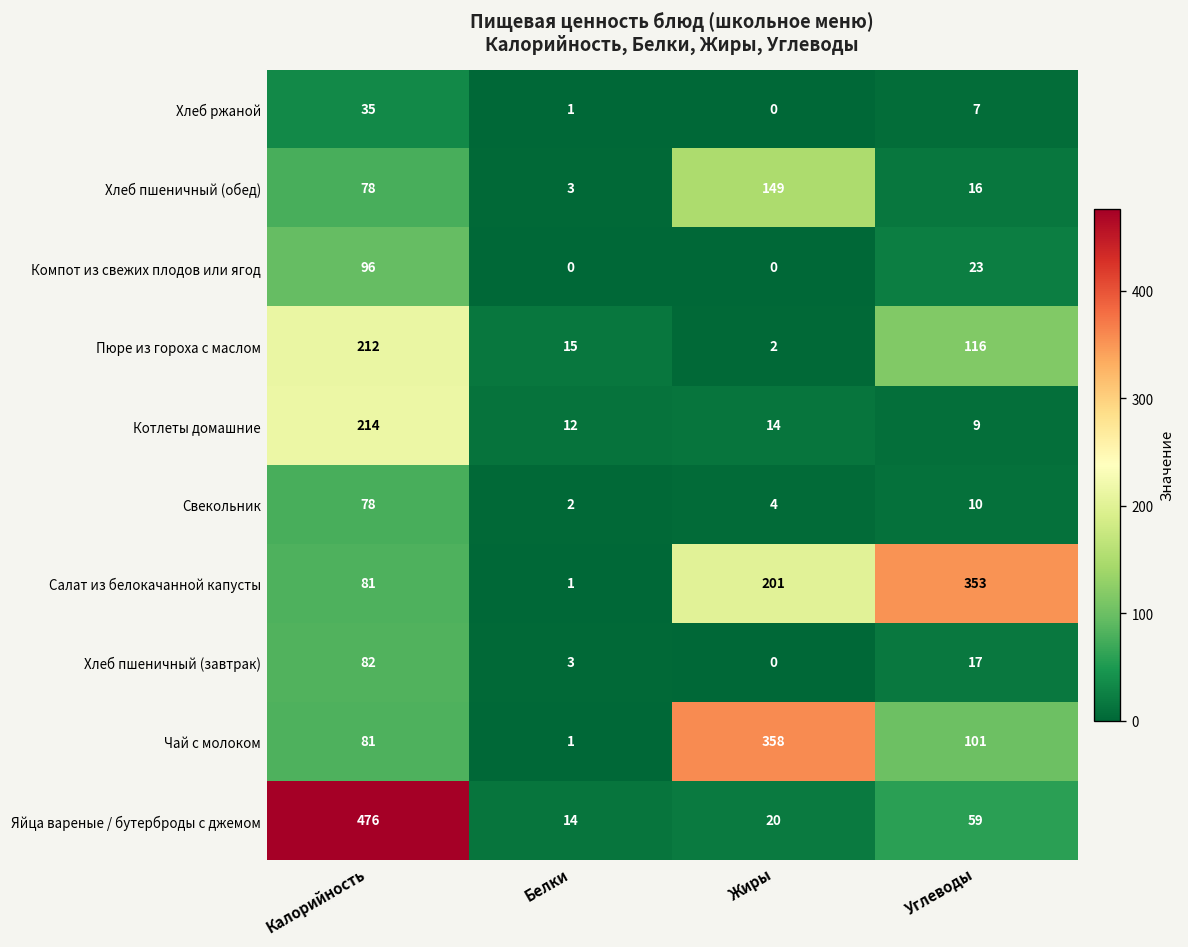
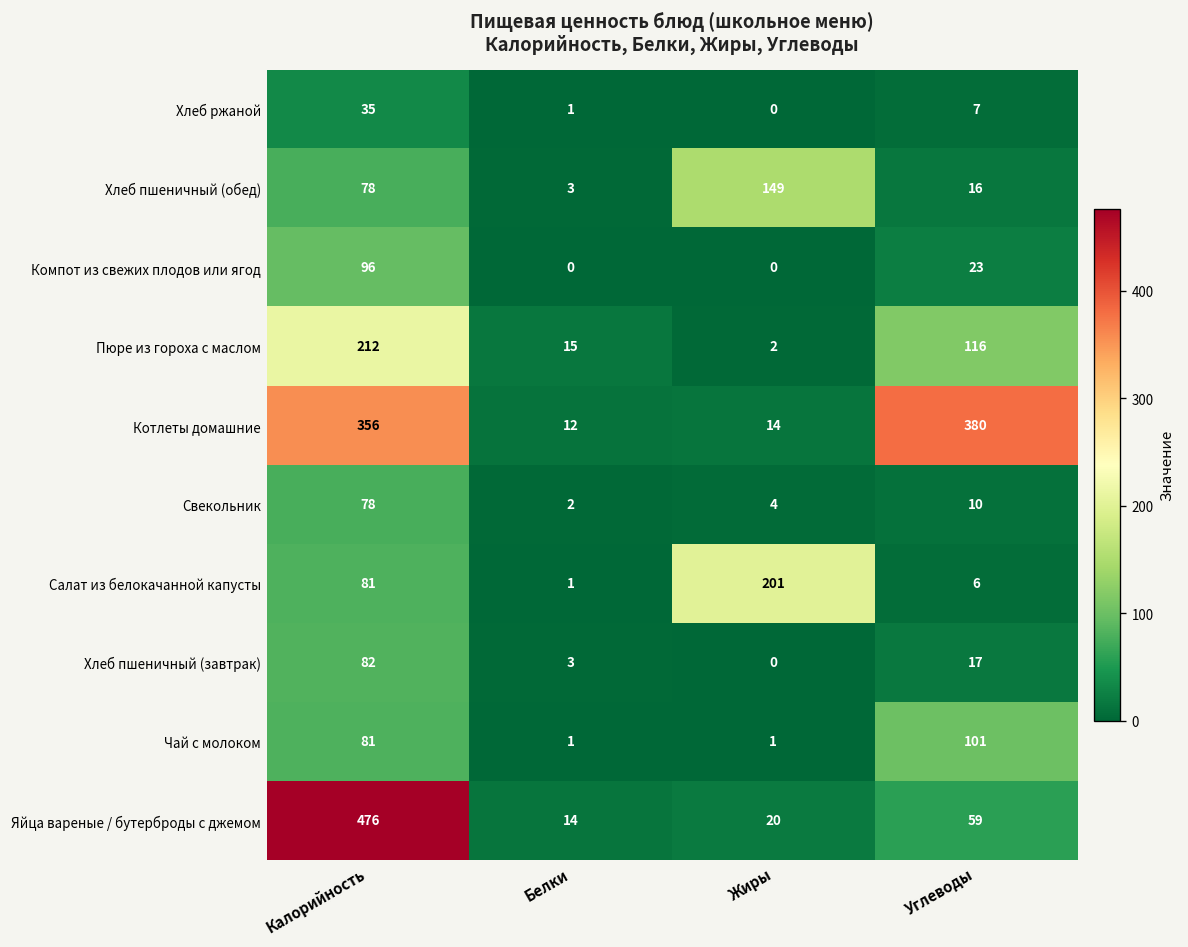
  {
    "Хлеб ржаной": {
      "Калорийность": 35,
      "Белки": 1,
      "Жиры": 0,
      "Углеводы": 7
    },
    "Хлеб пшеничный (обед)": {
      "Калорийность": 78,
      "Белки": 3,
      "Жиры": 149,
      "Углеводы": 16
    },
    "Компот из свежих плодов или ягод": {
      "Калорийность": 96,
      "Белки": 0,
      "Жиры": 0,
      "Углеводы": 23
    },
    "Пюре из гороха с маслом": {
      "Калорийность": 212,
      "Белки": 15,
      "Жиры": 2,
      "Углеводы": 116
    },
    "Котлеты домашние": {
-     "Калорийность": 214,
+     "Калорийность": 356,
      "Белки": 12,
      "Жиры": 14,
-     "Углеводы": 9
+     "Углеводы": 380
    },
    "Свекольник": {
      "Калорийность": 78,
      "Белки": 2,
      "Жиры": 4,
      "Углеводы": 10
    },
    "Салат из белокачанной капусты": {
      "Калорийность": 81,
      "Белки": 1,
      "Жиры": 201,
-     "Углеводы": 353
+     "Углеводы": 6
    },
    "Хлеб пшеничный (завтрак)": {
      "Калорийность": 82,
      "Белки": 3,
      "Жиры": 0,
      "Углеводы": 17
    },
    "Чай с молоком": {
      "Калорийность": 81,
      "Белки": 1,
-     "Жиры": 358,
+     "Жиры": 1,
      "Углеводы": 101
    },
    "Яйца вареные / бутерброды с джемом": {
      "Калорийность": 476,
      "Белки": 14,
      "Жиры": 20,
      "Углеводы": 59
    }
  }
